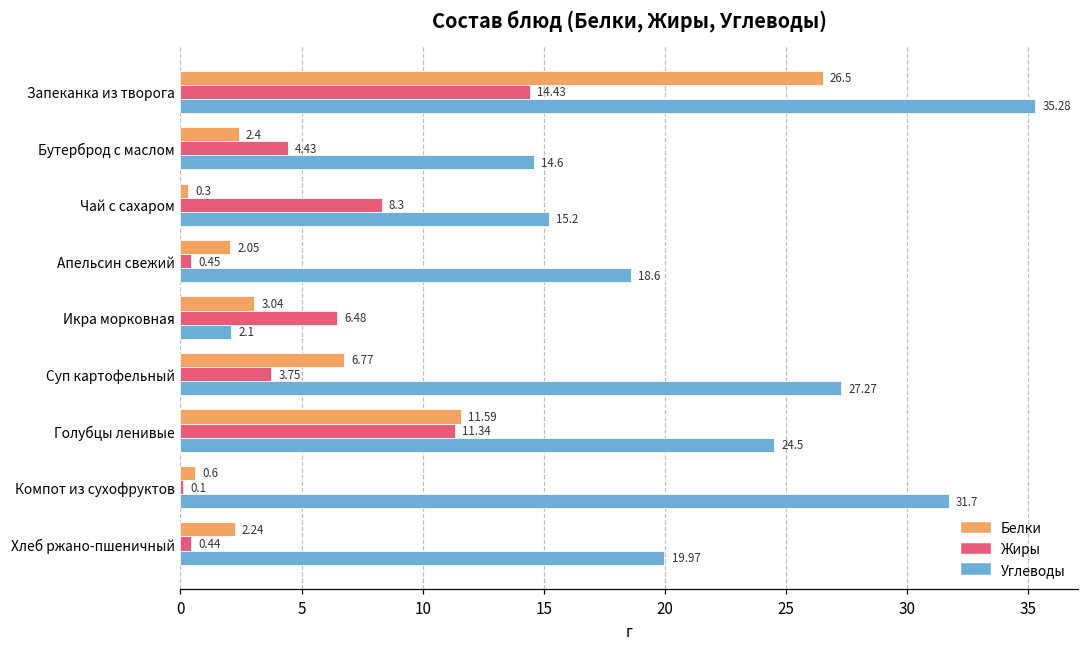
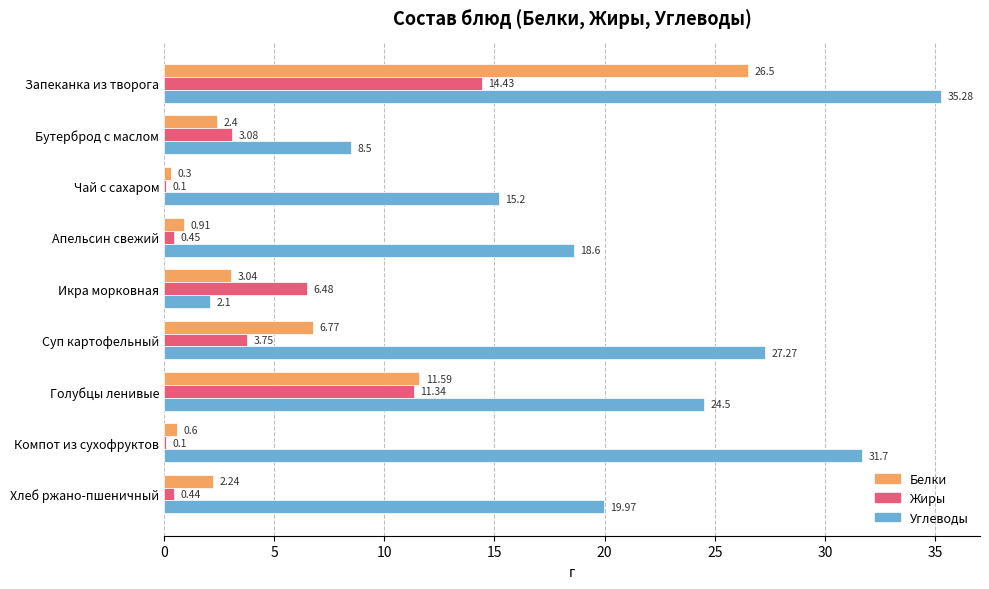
  {
    "Белки": {
      "Запеканка из творога": 26.5,
      "Бутерброд с маслом": 2.4,
      "Чай с сахаром": 0.3,
-     "Апельсин свежий": 2.05,
+     "Апельсин свежий": 0.91,
      "Икра морковная": 3.04,
      "Суп картофельный": 6.77,
      "Голубцы ленивые": 11.59,
      "Компот из сухофруктов": 0.6,
      "Хлеб ржано-пшеничный": 2.24
    },
    "Жиры": {
      "Запеканка из творога": 14.43,
-     "Бутерброд с маслом": 4.43,
-     "Чай с сахаром": 8.3,
+     "Бутерброд с маслом": 3.08,
+     "Чай с сахаром": 0.1,
      "Апельсин свежий": 0.45,
      "Икра морковная": 6.48,
      "Суп картофельный": 3.75,
      "Голубцы ленивые": 11.34,
      "Компот из сухофруктов": 0.1,
      "Хлеб ржано-пшеничный": 0.44
    },
    "Углеводы": {
      "Запеканка из творога": 35.28,
-     "Бутерброд с маслом": 14.6,
+     "Бутерброд с маслом": 8.5,
      "Чай с сахаром": 15.2,
      "Апельсин свежий": 18.6,
      "Икра морковная": 2.1,
      "Суп картофельный": 27.27,
      "Голубцы ленивые": 24.5,
      "Компот из сухофруктов": 31.7,
      "Хлеб ржано-пшеничный": 19.97
    }
  }
